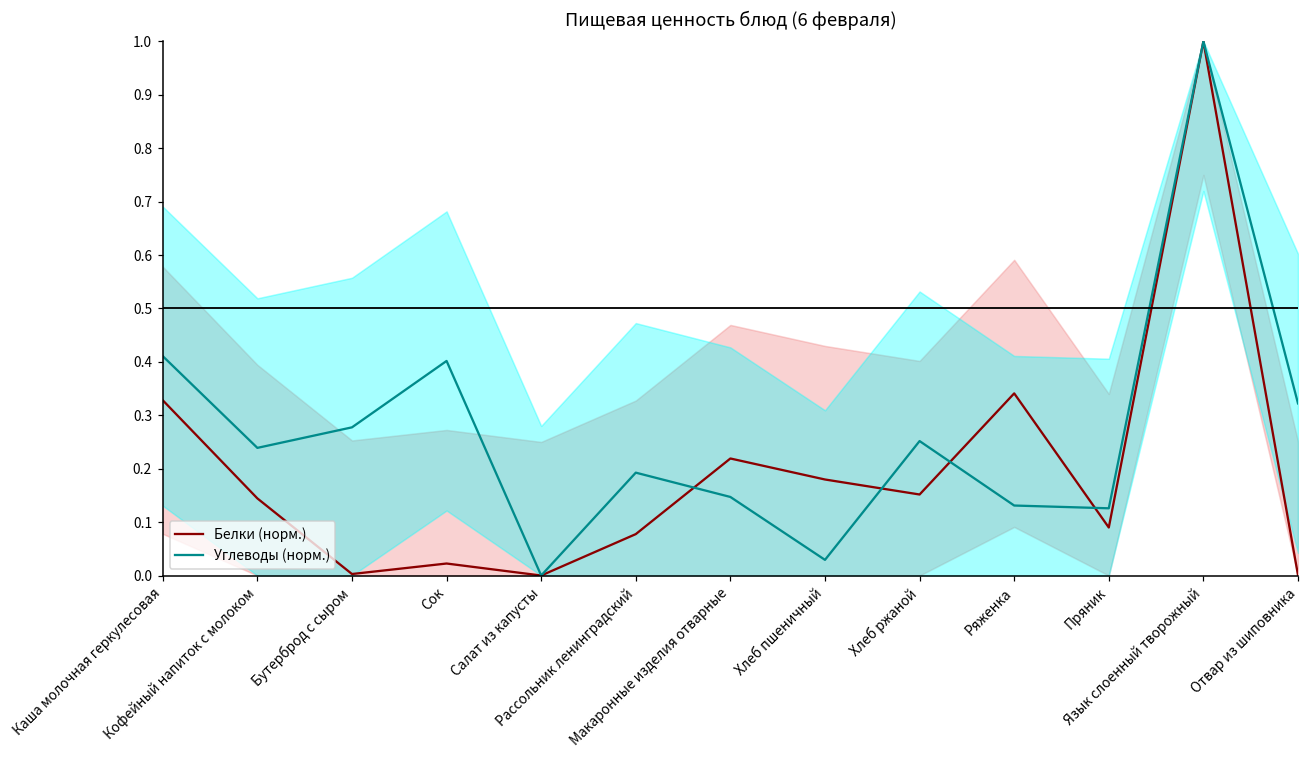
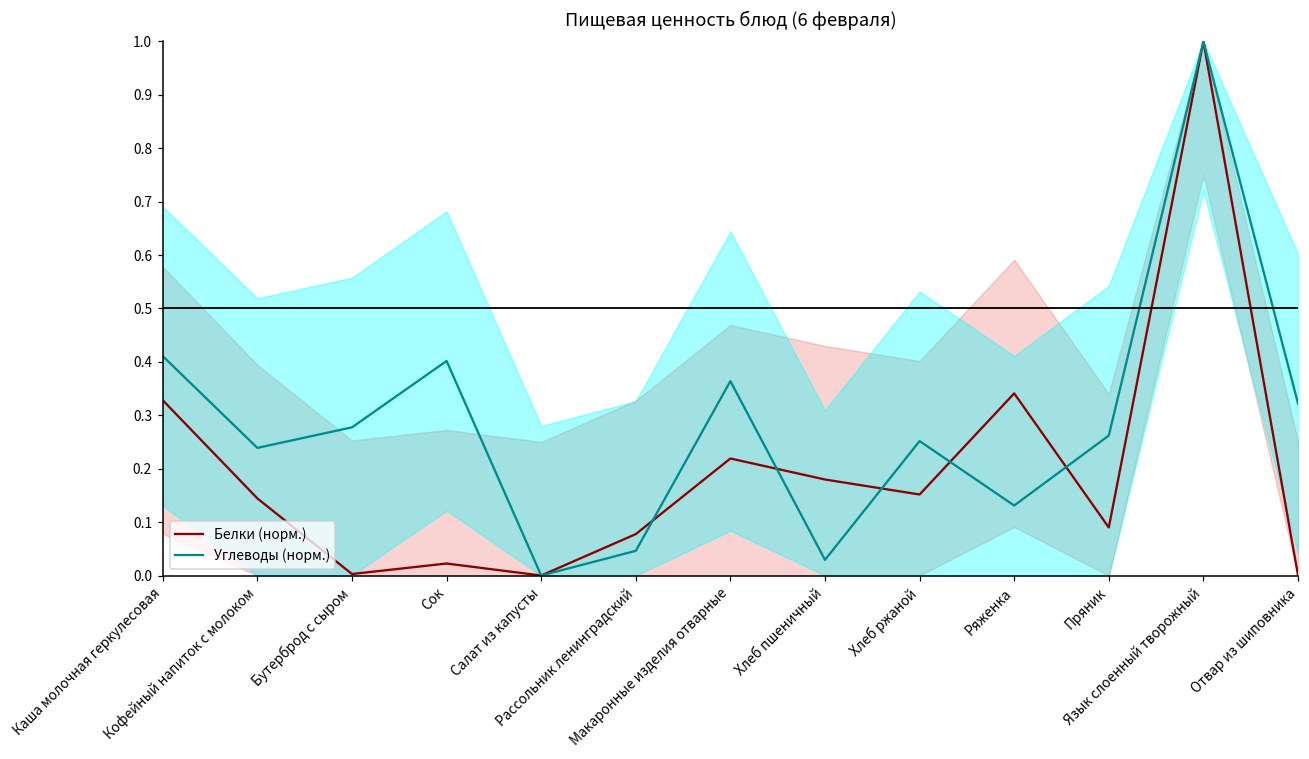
  {
    "Белки (норм.)": {
      "Каша молочная геркулесовая": 0.33,
      "Кофейный напиток с молоком": 0.14,
      "Бутерброд с сыром": 0.00,
      "Сок": 0.02,
      "Рассольник ленинградский": 0.08,
      "Макаронные изделия отварные": 0.22,
      "Хлеб пшеничный": 0.18,
      "Хлеб ржаной": 0.15,
      "Ряженка": 0.34,
      "Пряник": 0.09,
      "Отвар из шиповника": 0.00
    },
    "Углеводы (норм.)": {
      "Каша молочная геркулесовая": 0.41,
      "Кофейный напиток с молоком": 0.24,
      "Бутерброд с сыром": 0.28,
      "Сок": 0.40,
-     "Рассольник ленинградский": 0.19,
-     "Макаронные изделия отварные": 0.15,
+     "Рассольник ленинградский": 0.05,
+     "Макаронные изделия отварные": 0.36,
      "Хлеб пшеничный": 0.03,
      "Хлеб ржаной": 0.25,
      "Ряженка": 0.13,
-     "Пряник": 0.13,
+     "Пряник": 0.26,
      "Отвар из шиповника": 0.32
    }
  }
